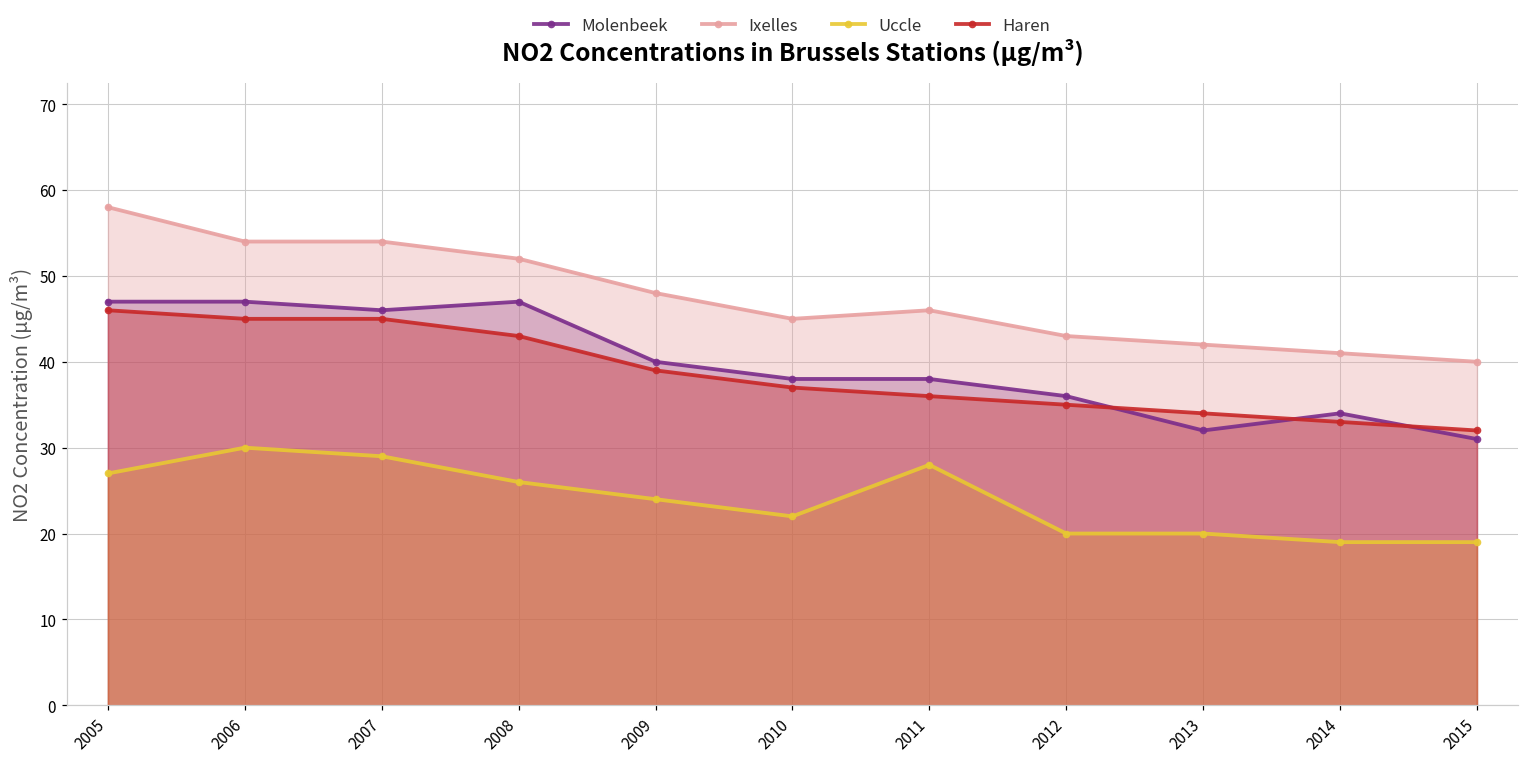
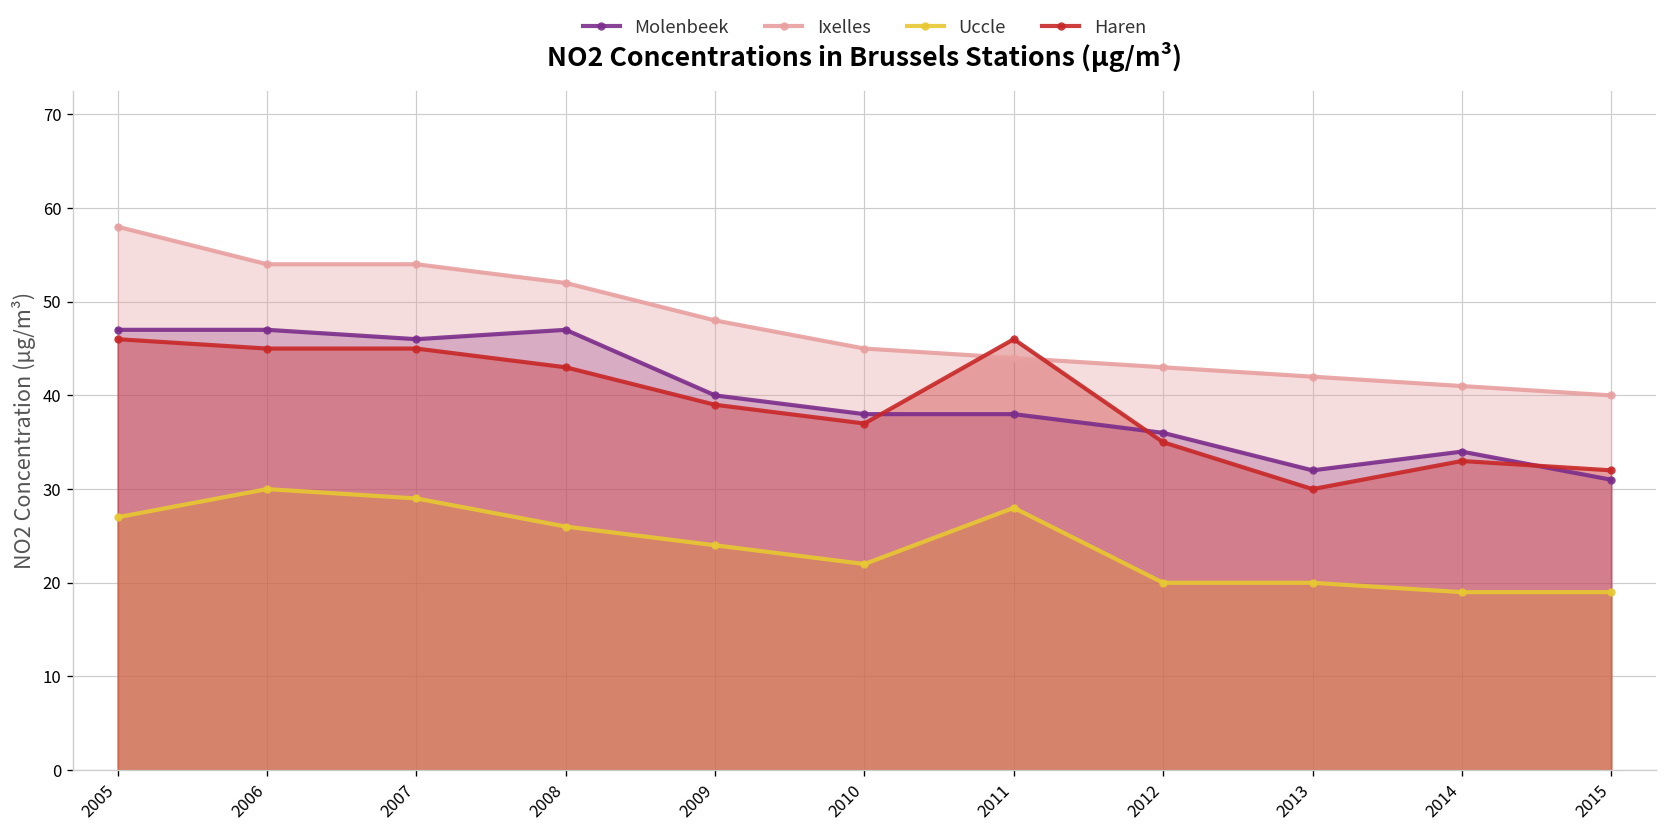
  {
    "Molenbeek": {
      "2005": 47,
      "2006": 47,
      "2007": 46,
      "2008": 47,
      "2009": 40,
      "2010": 38,
      "2011": 38,
      "2012": 36,
      "2013": 32,
      "2014": 34,
      "2015": 31
    },
    "Ixelles": {
      "2005": 58,
      "2006": 54,
      "2007": 54,
      "2008": 52,
      "2009": 48,
      "2010": 45,
-     "2011": 46,
+     "2011": 44,
      "2012": 43,
      "2013": 42,
      "2014": 41,
      "2015": 40
    },
    "Uccle": {
      "2005": 27,
      "2006": 30,
      "2007": 29,
      "2008": 26,
      "2009": 24,
      "2010": 22,
      "2011": 28,
      "2012": 20,
      "2013": 20,
      "2014": 19,
      "2015": 19
    },
    "Haren": {
      "2005": 46,
      "2006": 45,
      "2007": 45,
      "2008": 43,
      "2009": 39,
      "2010": 37,
-     "2011": 36,
+     "2011": 46,
      "2012": 35,
-     "2013": 34,
+     "2013": 30,
      "2014": 33,
      "2015": 32
    }
  }
